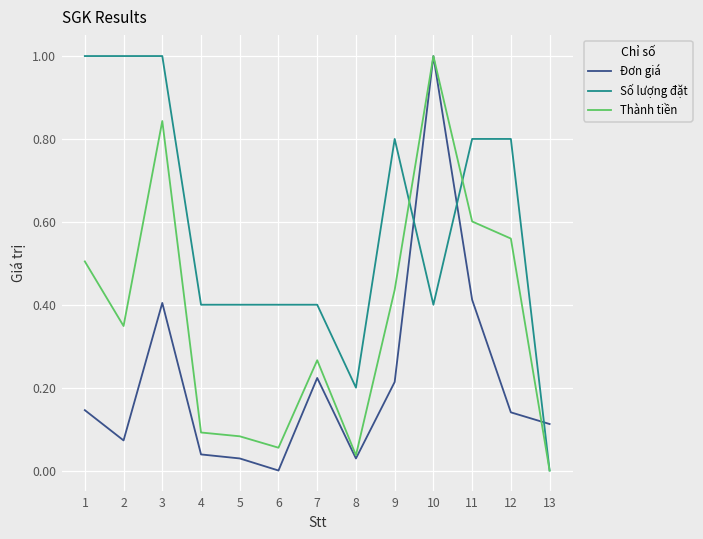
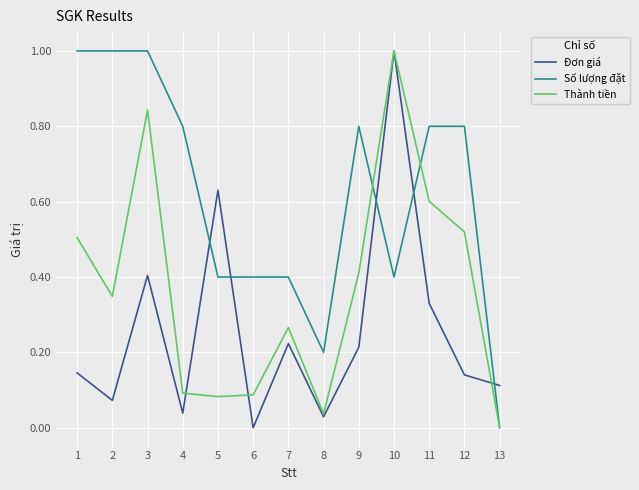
  {
    "Đơn giá": {
      "1": 0.15,
      "2": 0.07,
      "3": 0.40,
      "4": 0.04,
-     "5": 0.03,
+     "5": 0.63,
      "6": 0.00,
      "7": 0.22,
      "8": 0.03,
      "9": 0.21,
-     "11": 0.41,
+     "11": 0.33,
      "12": 0.14,
      "13": 0.11
    },
    "Số lượng đặt": {
      "1": 1.00,
      "2": 1.00,
      "3": 1.00,
-     "4": 0.40,
+     "4": 0.80,
      "5": 0.40,
      "6": 0.40,
      "7": 0.40,
      "8": 0.20,
      "9": 0.80,
      "10": 0.40,
      "11": 0.80,
      "12": 0.80
    },
    "Thành tiền": {
      "1": 0.50,
      "2": 0.35,
      "3": 0.84,
      "4": 0.09,
      "5": 0.08,
-     "6": 0.06,
+     "6": 0.09,
      "7": 0.27,
      "8": 0.04,
-     "9": 0.44,
+     "9": 0.41,
      "11": 0.60,
-     "12": 0.56
+     "12": 0.52
    }
  }
